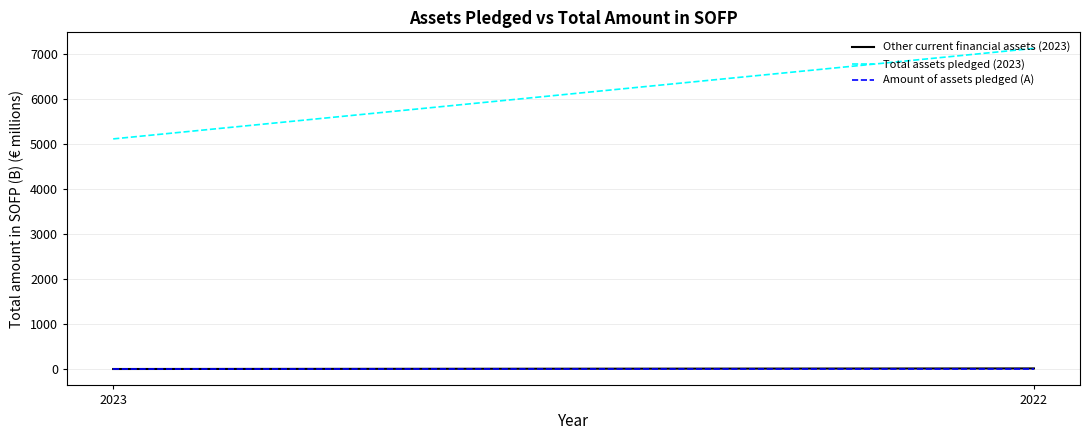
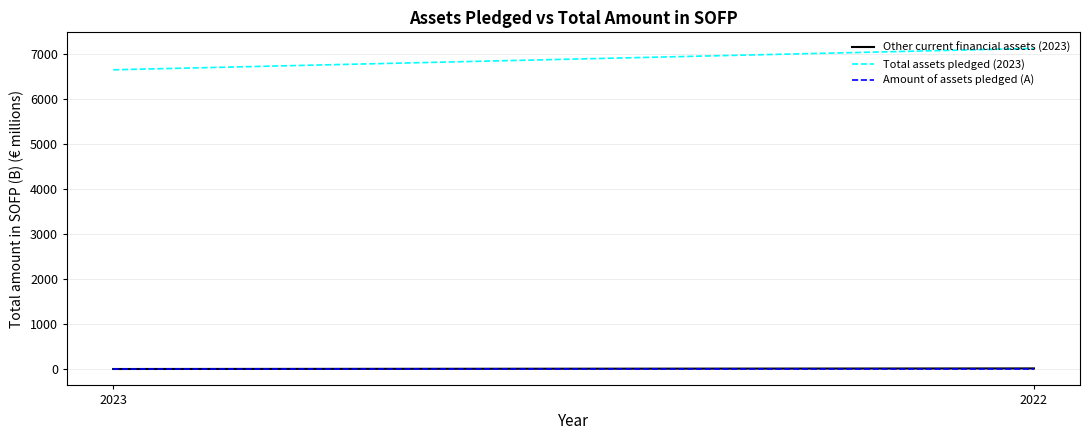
  {
    "Total assets pledged (2023)": {
-     "2023": 5100,
+     "2023": 6600,
      "2022": 7100
    }
  }
